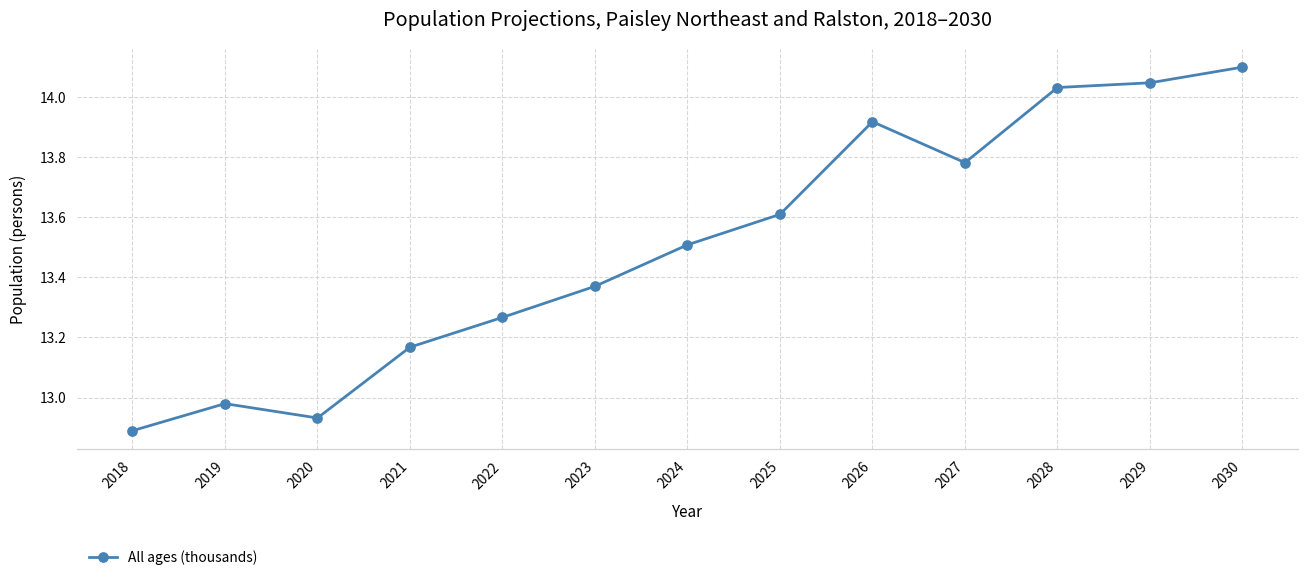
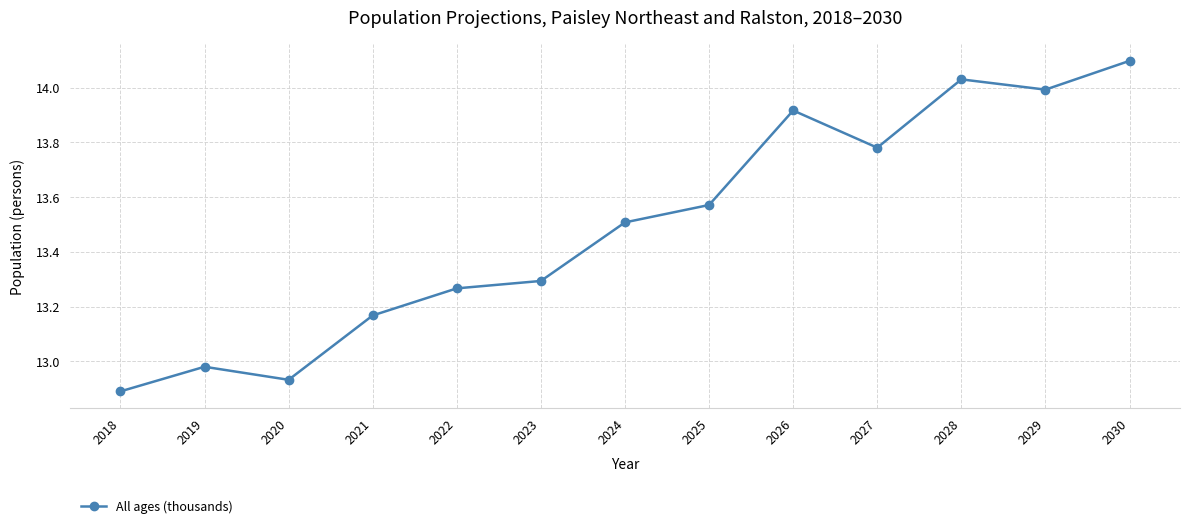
  {
    "2018": 12.89,
    "2019": 12.98,
    "2020": 12.93,
    "2021": 13.17,
    "2022": 13.27,
-   "2023": 13.37,
+   "2023": 13.29,
    "2024": 13.51,
-   "2025": 13.61,
+   "2025": 13.57,
    "2026": 13.92,
    "2027": 13.78,
    "2028": 14.03,
-   "2029": 14.05,
+   "2029": 13.99,
    "2030": 14.10
  }
